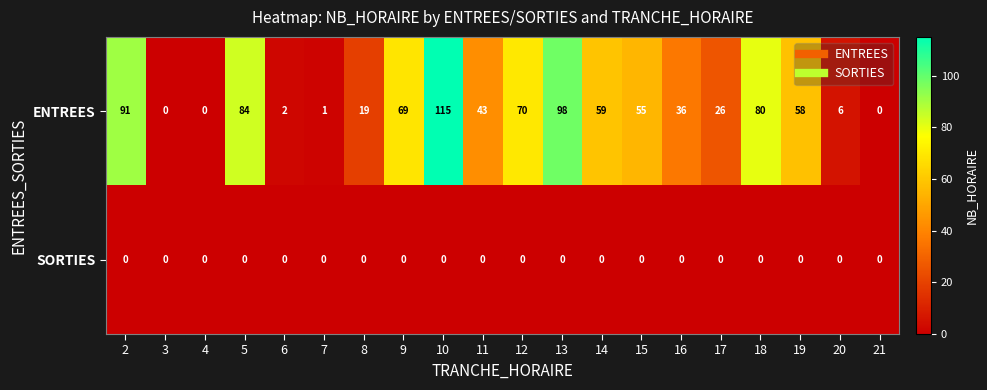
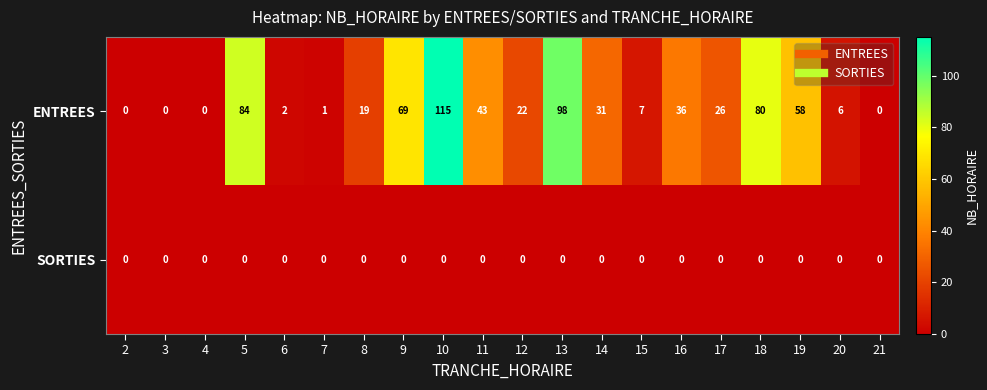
  {
    "ENTREES": {
-     "2": 91,
+     "2": 0,
      "3": 0,
      "4": 0,
      "5": 84,
      "6": 2,
      "7": 1,
      "8": 19,
      "9": 69,
      "10": 115,
      "11": 43,
-     "12": 70,
+     "12": 22,
      "13": 98,
-     "14": 59,
-     "15": 55,
+     "14": 31,
+     "15": 7,
      "16": 36,
      "17": 26,
      "18": 80,
      "19": 58,
      "20": 6,
      "21": 0
    },
    "SORTIES": {
      "2": 0,
      "3": 0,
      "4": 0,
      "5": 0,
      "6": 0,
      "7": 0,
      "8": 0,
      "9": 0,
      "10": 0,
      "11": 0,
      "12": 0,
      "13": 0,
      "14": 0,
      "15": 0,
      "16": 0,
      "17": 0,
      "18": 0,
      "19": 0,
      "20": 0,
      "21": 0
    }
  }
